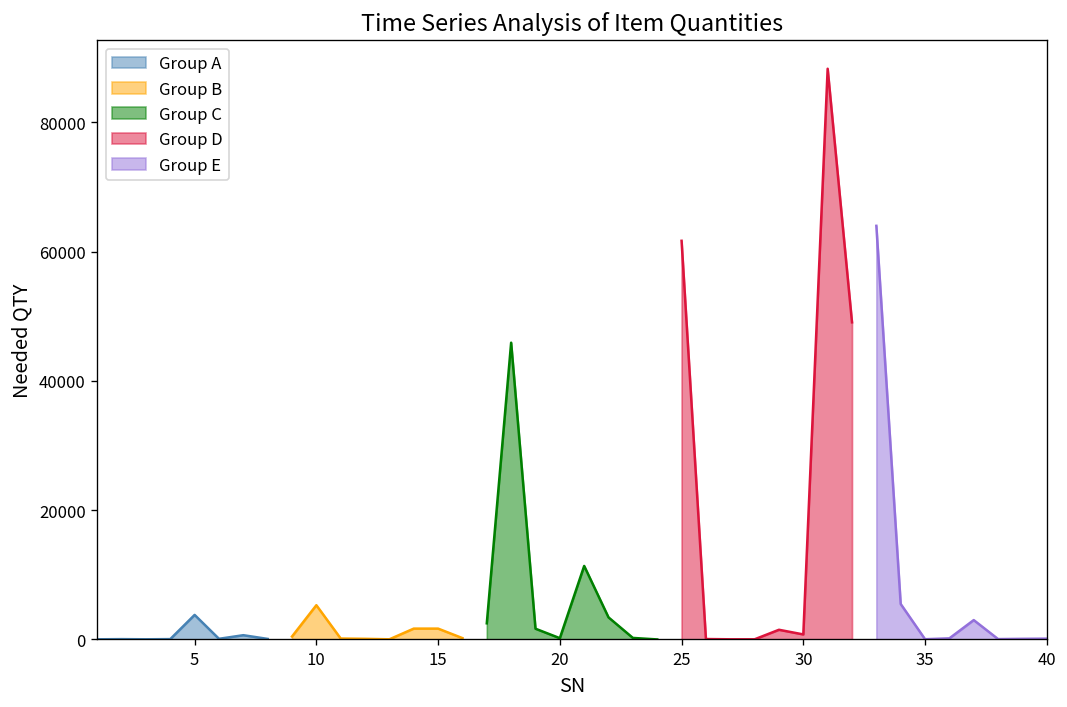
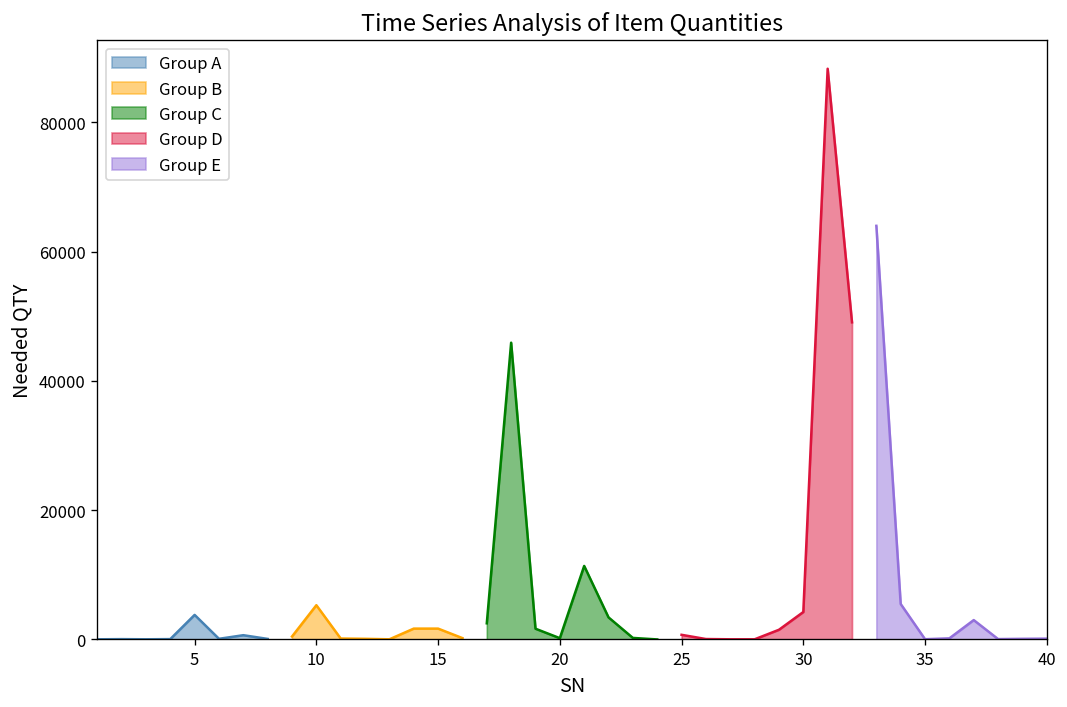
  {
    "Group A": {
      "5": 4000
    },
    "Group B": {
      "10": 5000,
      "15": 2000
    },
    "Group C": {
      "20": 0
    },
    "Group D": {
-     "25": 62000,
-     "30": 1000
+     "25": 1000,
+     "30": 4000
    },
    "Group E": {
      "35": 0,
      "40": 0
    }
  }
